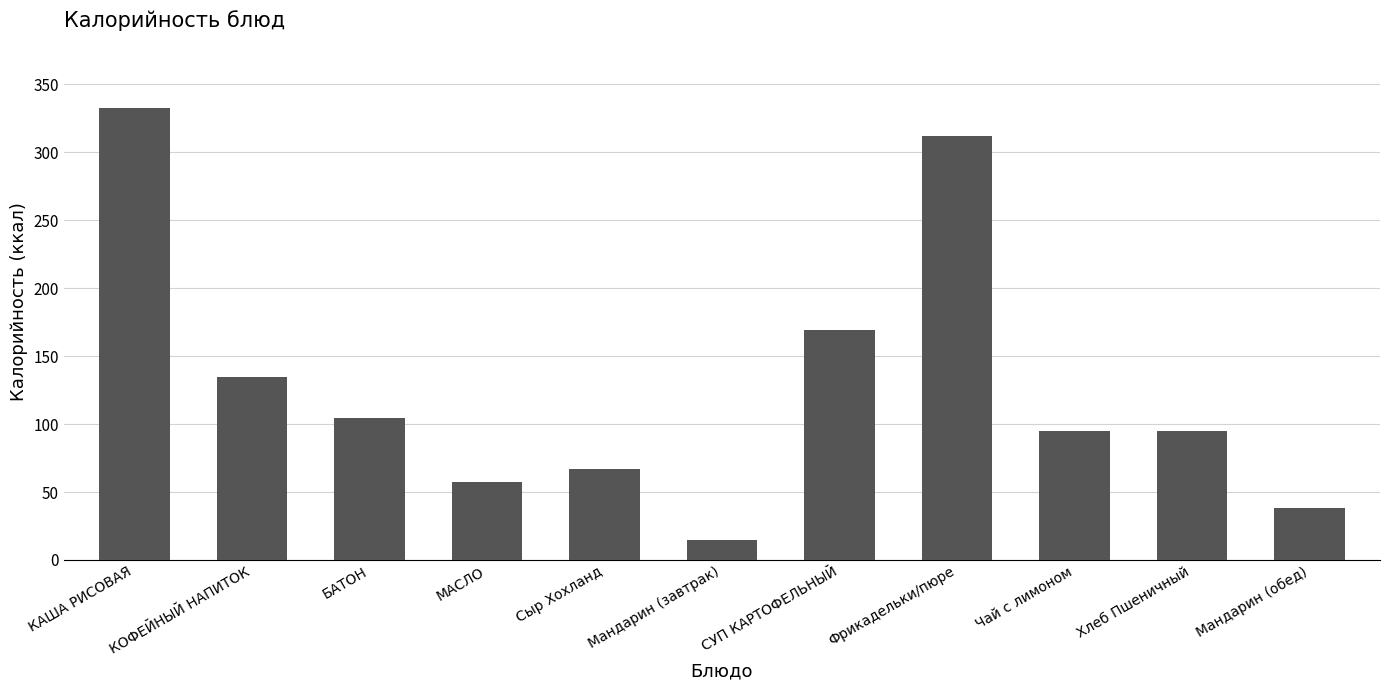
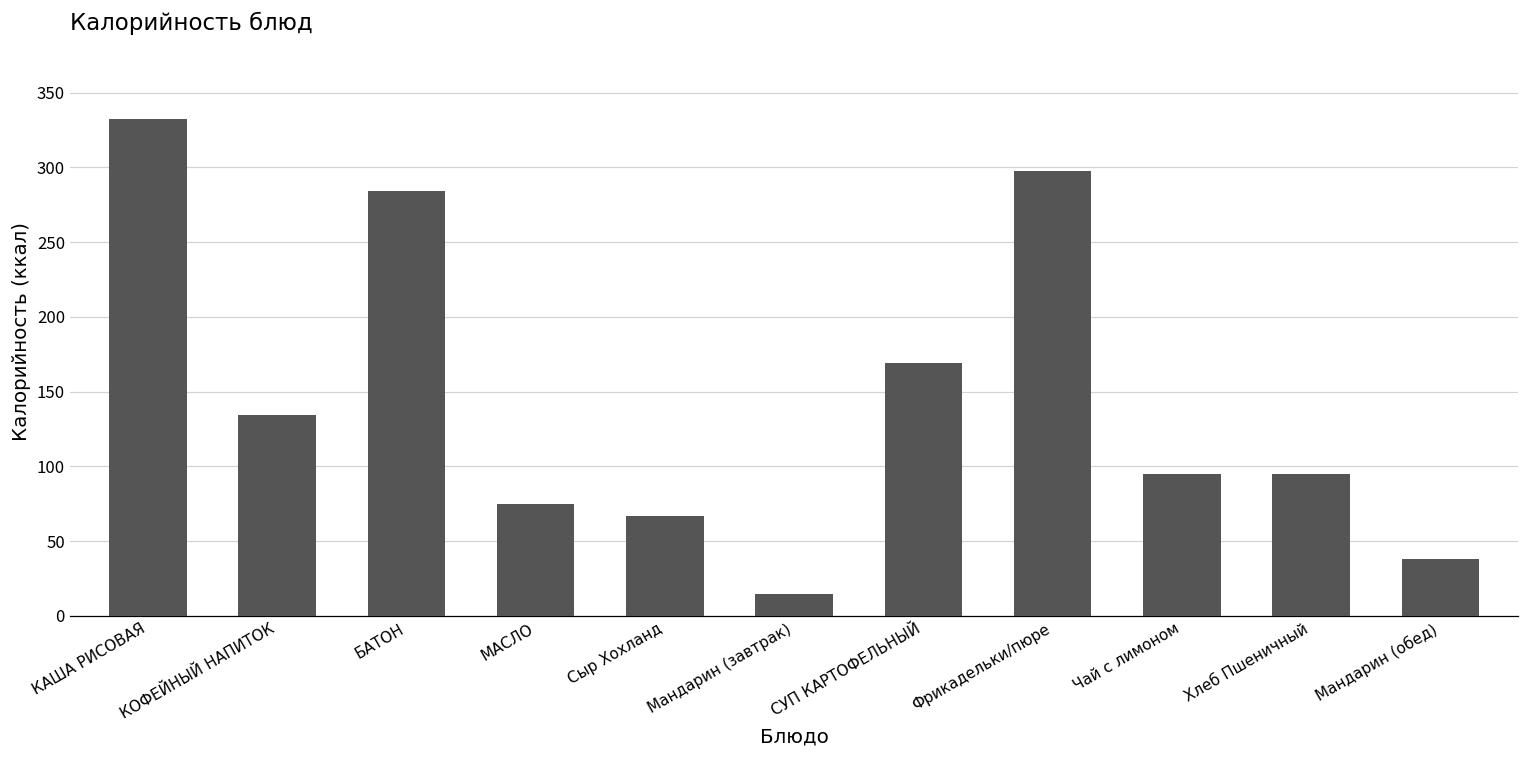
  {
    "КАША РИСОВАЯ": 332,
    "КОФЕЙНЫЙ НАПИТОК": 135,
-   "БАТОН": 105,
-   "МАСЛО": 58,
+   "БАТОН": 285,
+   "МАСЛО": 75,
    "Сыр Хохланд": 67,
    "Мандарин (завтрак)": 15,
    "СУП КАРТОФЕЛЬНЫЙ": 169,
-   "Фрикадельки/пюре": 312,
+   "Фрикадельки/пюре": 298,
    "Чай с лимоном": 95,
    "Хлеб Пшеничный": 95,
    "Мандарин (обед)": 38
  }
